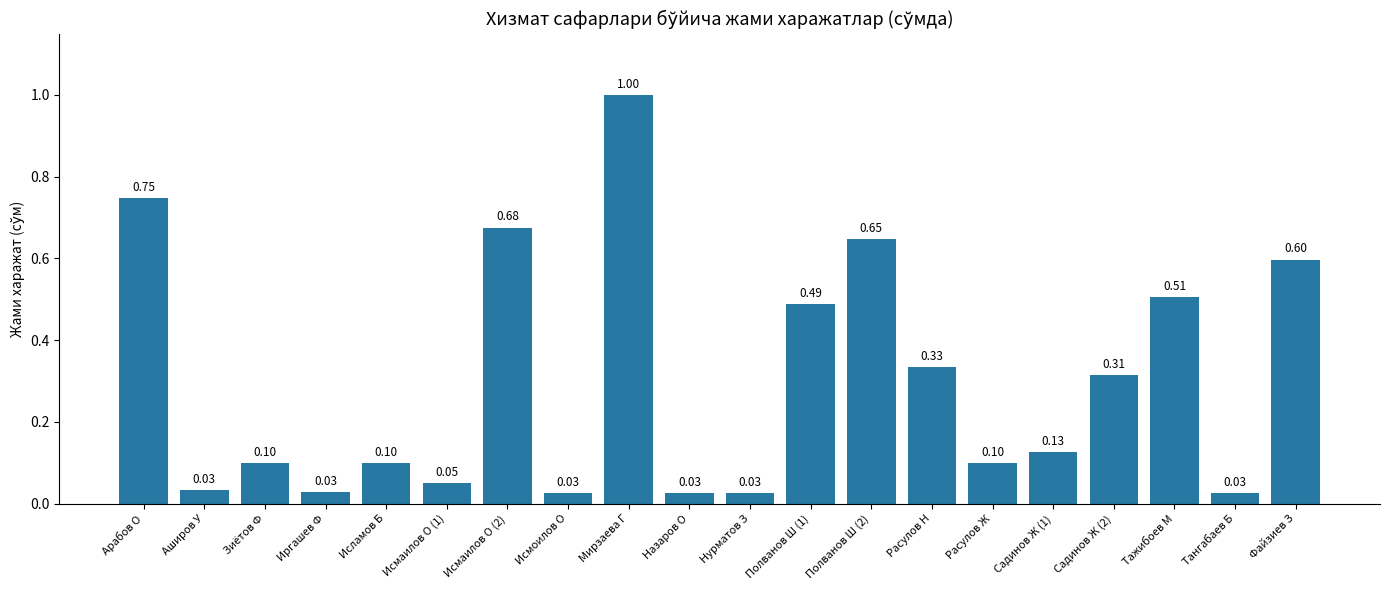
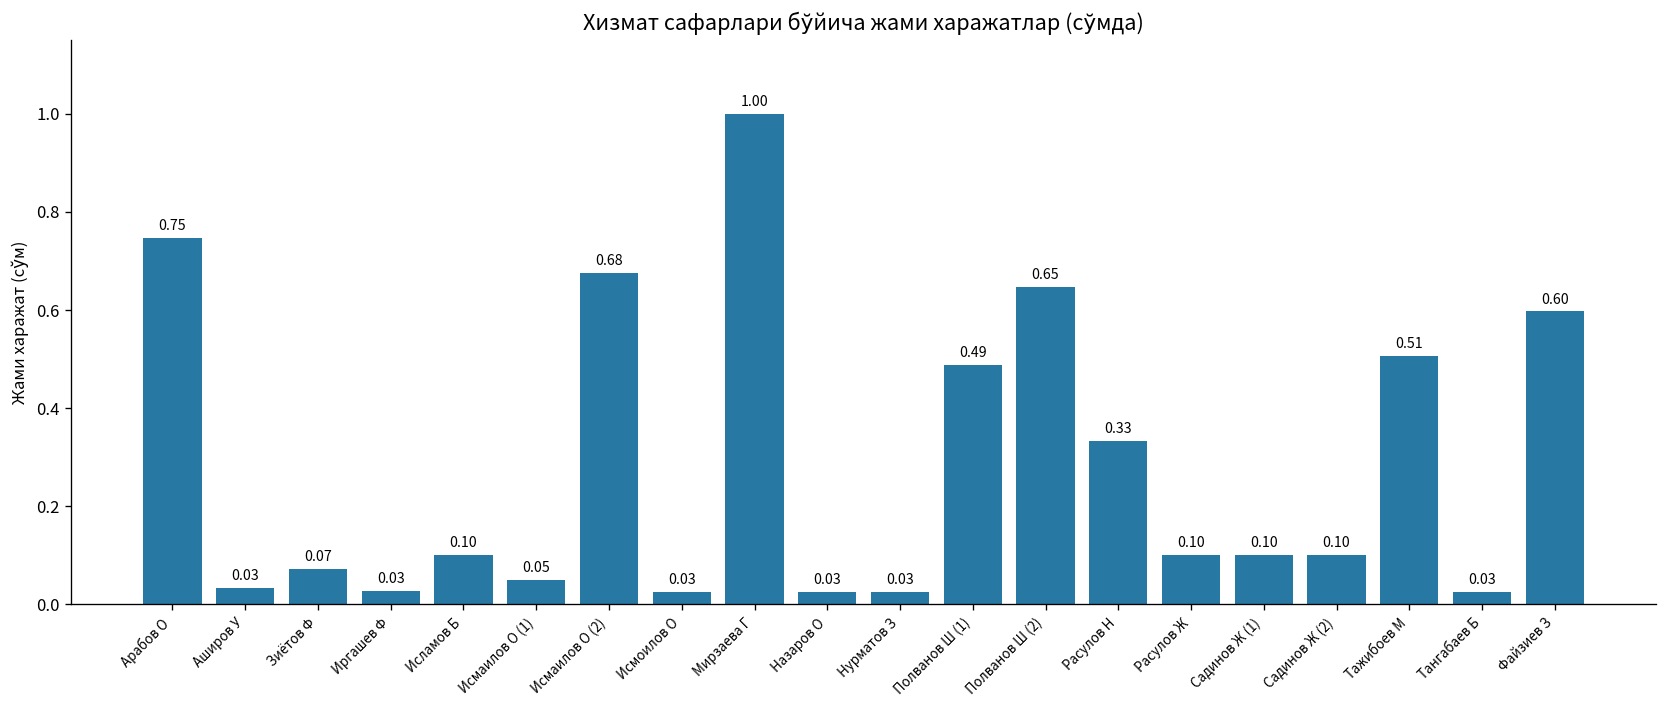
  {
    "Арабов О": 0.75,
    "Аширов У": 0.03,
-   "Зиётов Ф": 0.10,
+   "Зиётов Ф": 0.07,
    "Иргашев Ф": 0.03,
    "Исламов Б": 0.10,
    "Исмаилов О (1)": 0.05,
    "Исмаилов О (2)": 0.68,
    "Исмоилов О": 0.03,
    "Мирзаева Г": 1.00,
    "Назаров О": 0.03,
    "Нурматов З": 0.03,
    "Полванов Ш (1)": 0.49,
    "Полванов Ш (2)": 0.65,
    "Расулов Н": 0.33,
    "Расулов Ж": 0.10,
-   "Садинов Ж (1)": 0.13,
-   "Садинов Ж (2)": 0.31,
+   "Садинов Ж (1)": 0.10,
+   "Садинов Ж (2)": 0.10,
    "Тажибоев М": 0.51,
    "Тангабаев Б": 0.03,
    "Файзиев З": 0.60
  }
